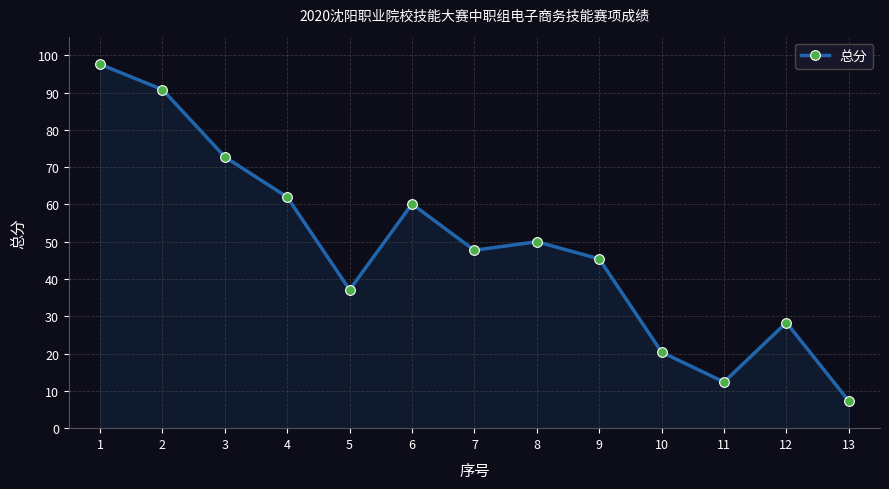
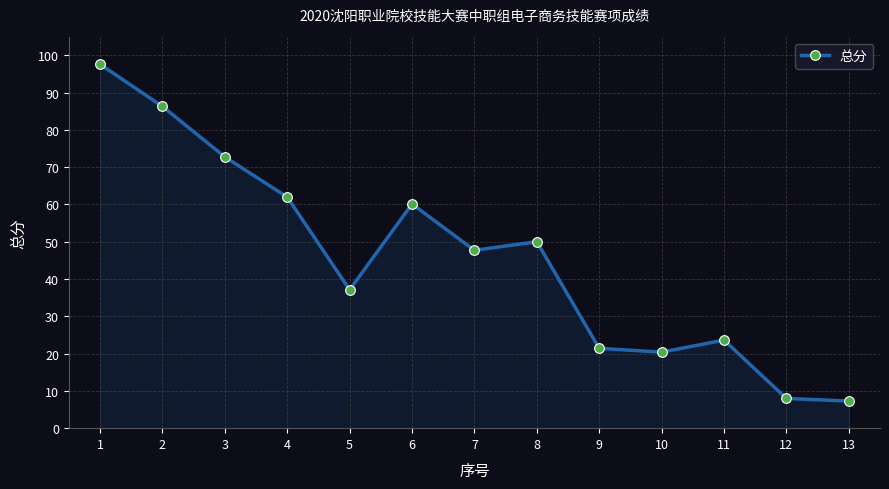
  {
    "1": 98,
-   "2": 91,
+   "2": 86,
    "3": 73,
    "4": 62,
    "5": 37,
    "6": 60,
    "7": 48,
    "8": 50,
-   "9": 45,
+   "9": 21,
    "10": 20,
-   "11": 12,
-   "12": 28,
+   "11": 24,
+   "12": 8,
    "13": 7
  }
